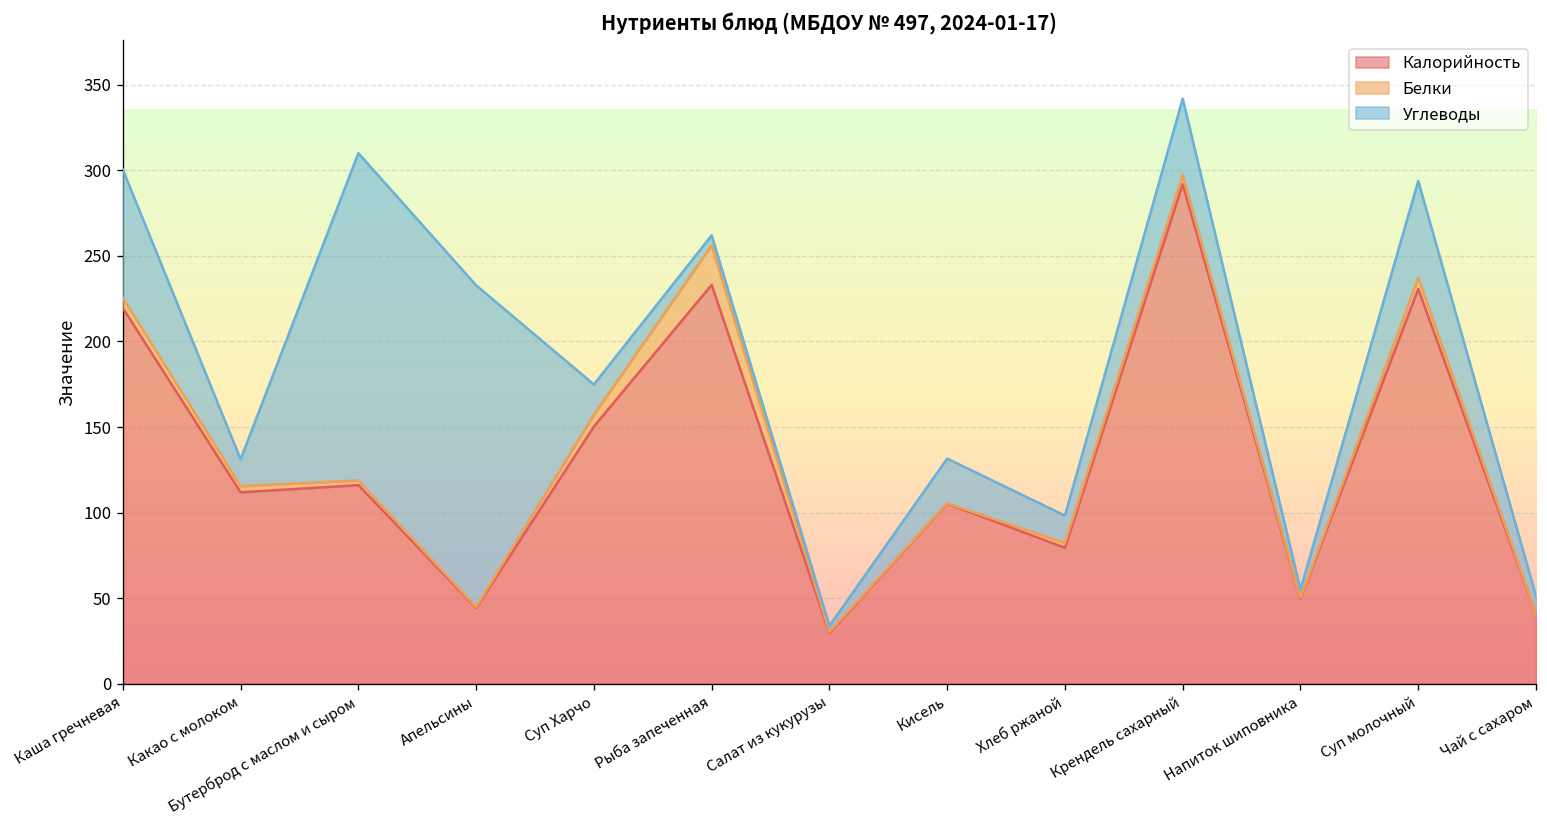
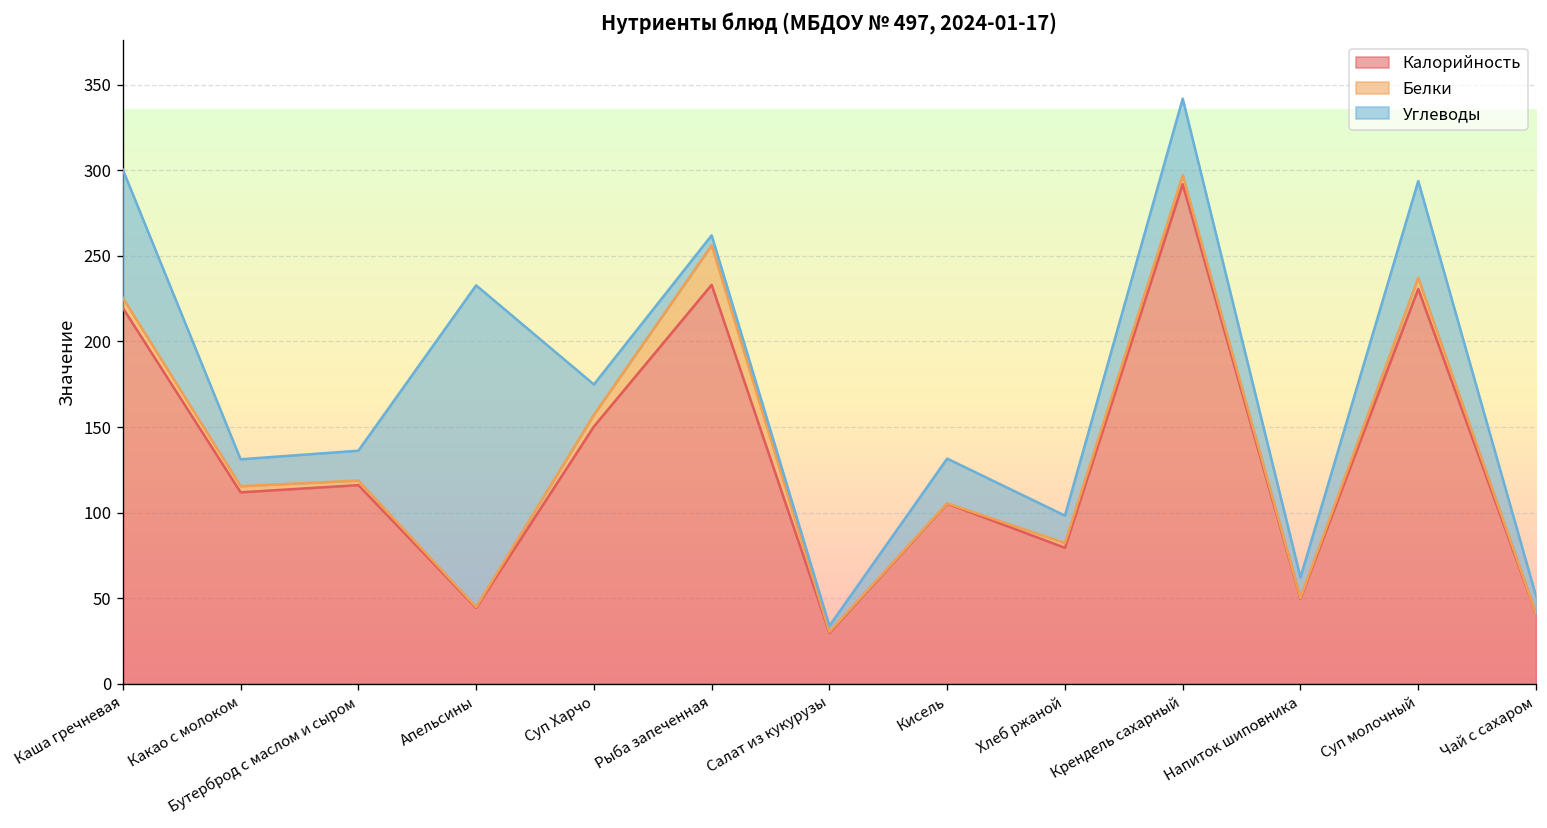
  {
    "Углеводы": {
      "Каша гречневая": 75,
      "Какао с молоком": 16,
-     "Бутерброд с маслом и сыром": 191,
+     "Бутерброд с маслом и сыром": 17,
      "Апельсины": 188,
      "Суп Харчо": 18,
      "Рыба запеченная": 6,
      "Салат из кукурузы": 4,
      "Кисель": 26,
      "Хлеб ржаной": 16,
      "Крендель сахарный": 45,
-     "Напиток шиповника": 5,
+     "Напиток шиповника": 12,
      "Суп молочный": 57,
      "Чай с сахаром": 10
    }
  }
